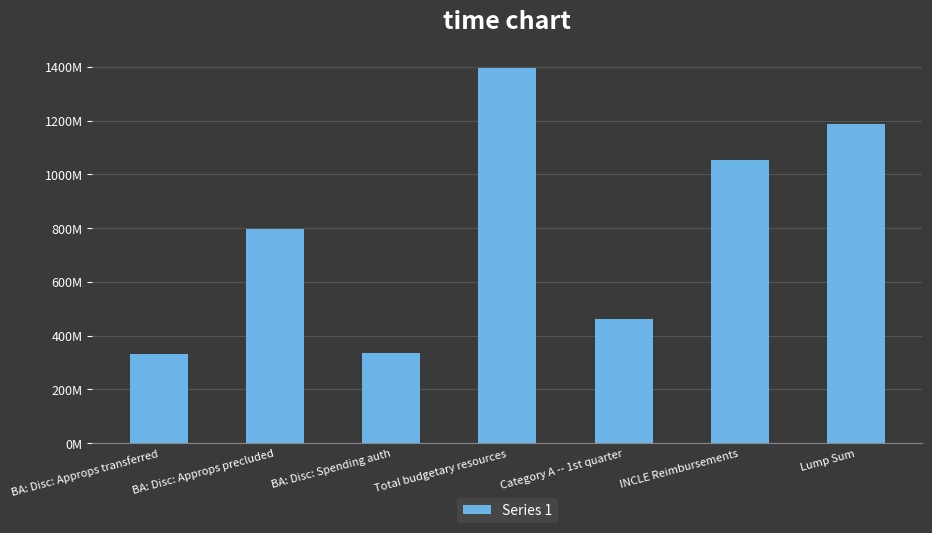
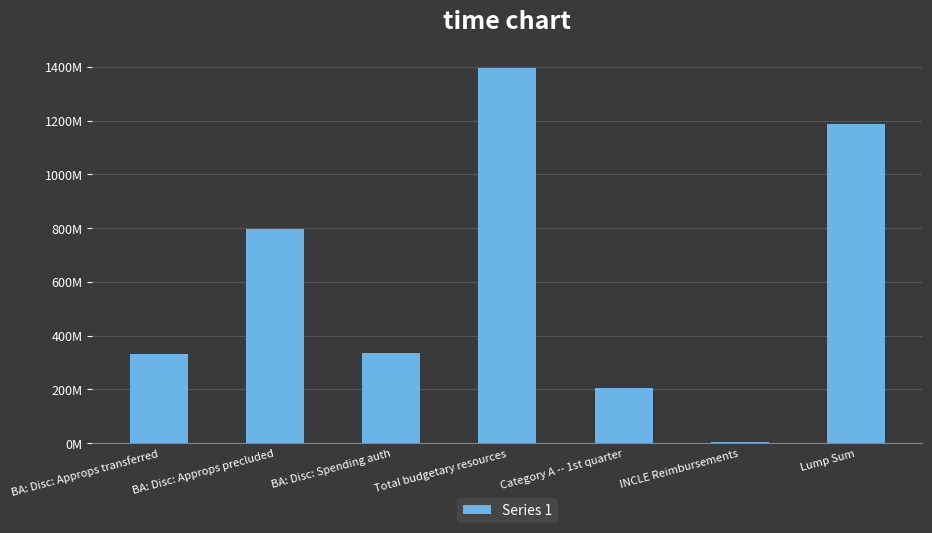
  {
    "BA: Disc: Approps transferred": 330000000,
    "BA: Disc: Approps precluded": 800000000,
    "BA: Disc: Spending auth": 340000000,
    "Total budgetary resources": 1400000000,
-   "Category A -- 1st quarter": 460000000,
-   "INCLE Reimbursements": 1050000000,
+   "Category A -- 1st quarter": 200000000,
+   "INCLE Reimbursements": 0,
    "Lump Sum": 1190000000
  }
